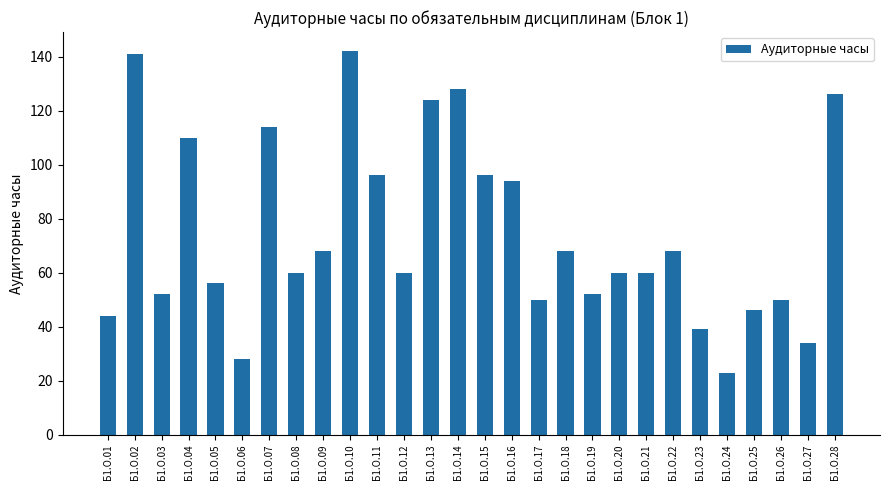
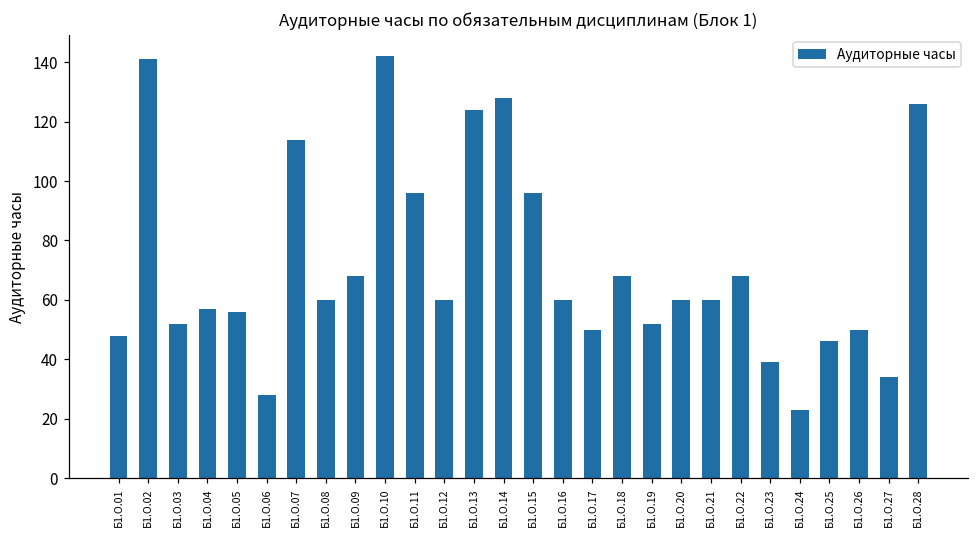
  {
-   "Б1.О.01": 44,
+   "Б1.О.01": 48,
    "Б1.О.02": 141,
    "Б1.О.03": 52,
-   "Б1.О.04": 110,
+   "Б1.О.04": 57,
    "Б1.О.05": 56,
    "Б1.О.06": 28,
    "Б1.О.07": 114,
    "Б1.О.08": 60,
    "Б1.О.09": 68,
    "Б1.О.10": 142,
    "Б1.О.11": 96,
    "Б1.О.12": 60,
    "Б1.О.13": 124,
    "Б1.О.14": 128,
    "Б1.О.15": 96,
-   "Б1.О.16": 94,
+   "Б1.О.16": 60,
    "Б1.О.17": 50,
    "Б1.О.18": 68,
    "Б1.О.19": 52,
    "Б1.О.20": 60,
    "Б1.О.21": 60,
    "Б1.О.22": 68,
    "Б1.О.23": 39,
    "Б1.О.24": 23,
    "Б1.О.25": 46,
    "Б1.О.26": 50,
    "Б1.О.27": 34,
    "Б1.О.28": 126
  }
